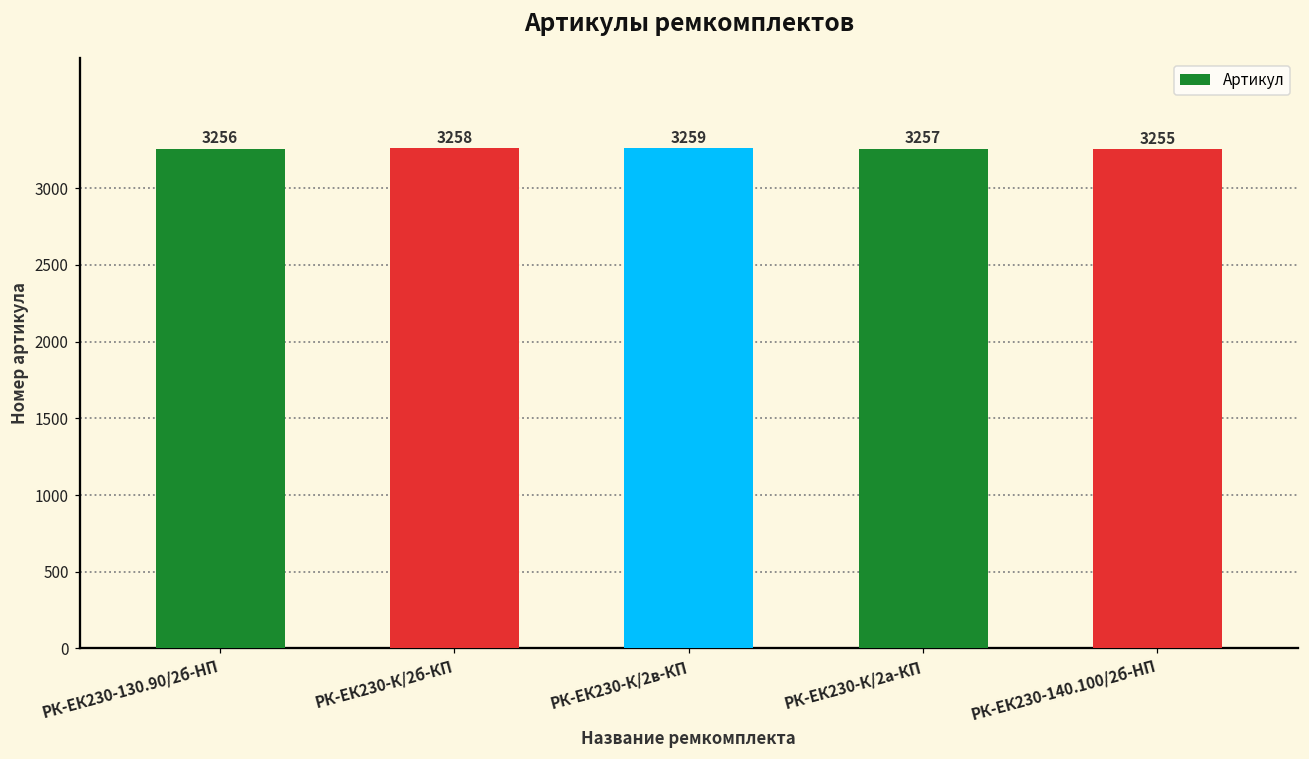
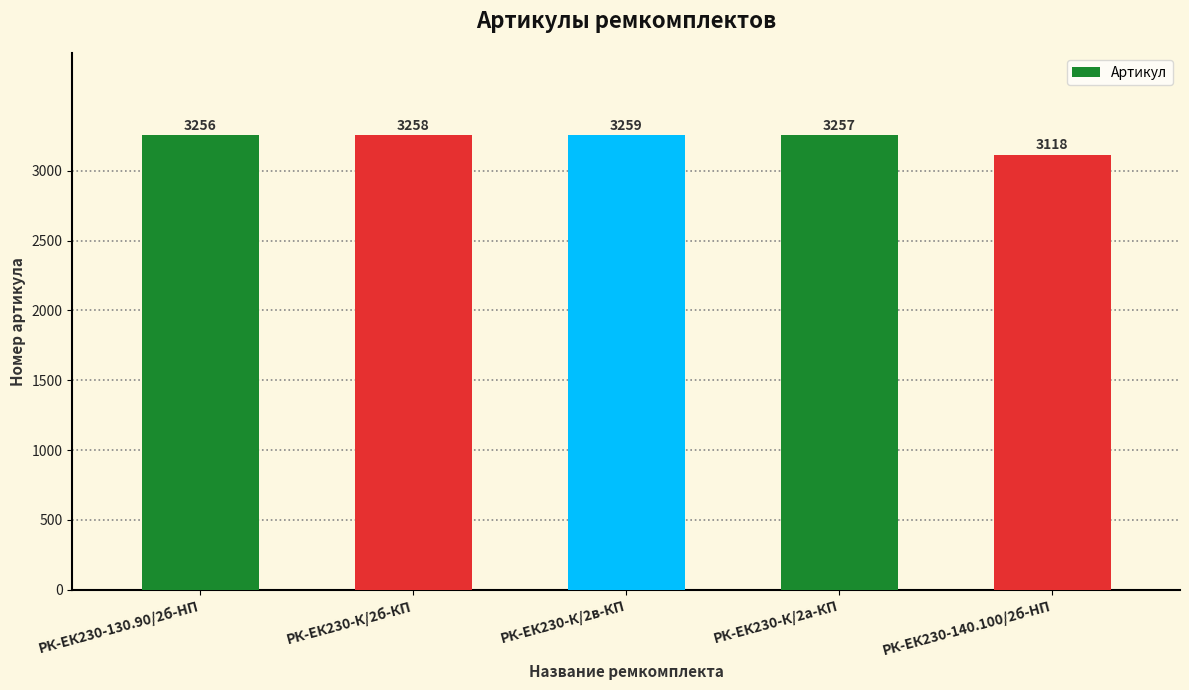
  {
    "РК-ЕК230-130.90/2б-HП": 3256,
    "РК-ЕК230-К/2б-КП": 3258,
    "РК-ЕК230-К/2в-КП": 3259,
    "РК-ЕК230-К/2а-КП": 3257,
-   "РК-ЕК230-140.100/2б-HП": 3255
+   "РК-ЕК230-140.100/2б-HП": 3118
  }
